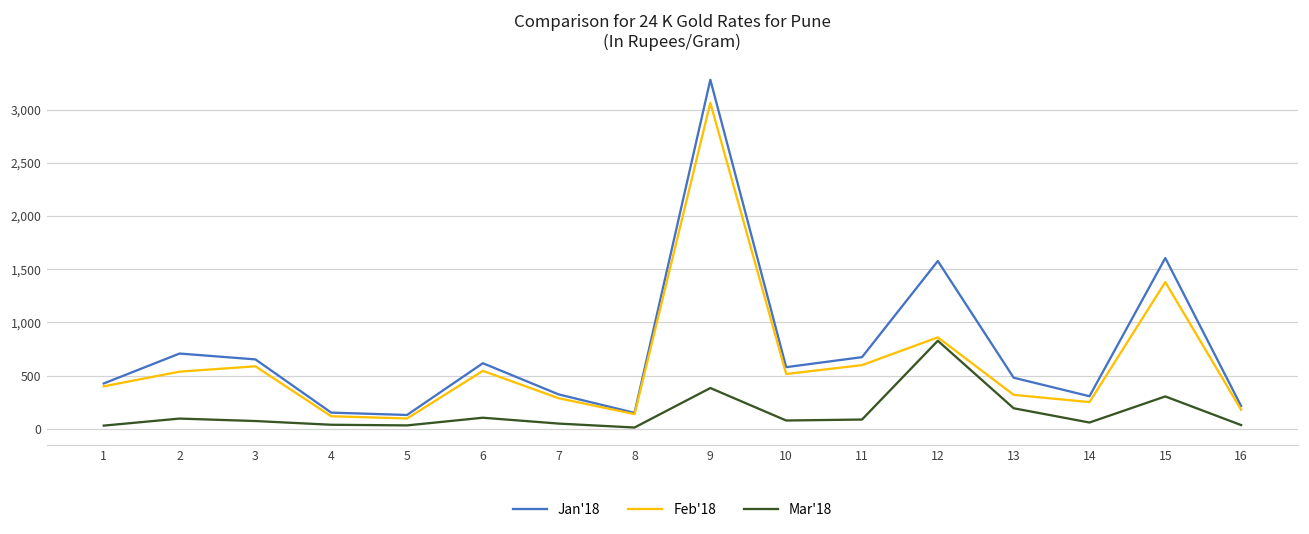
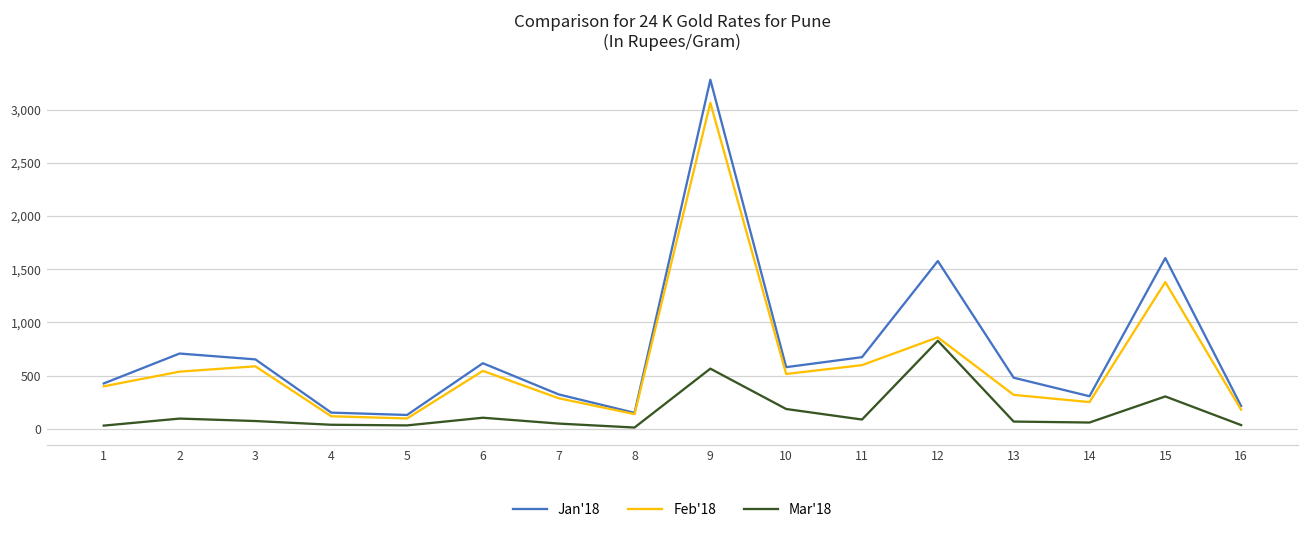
  {
    "Jan'18": {
      "1": "400",
      "2": "700",
      "3": "700",
      "4": "200",
      "5": "100",
      "6": "600",
      "7": "300",
      "9": "3,300",
      "10": "600",
      "11": "700",
      "12": "1,600",
      "13": "500",
      "14": "300",
      "15": "1,600",
      "16": "200"
    },
    "Feb'18": {
      "1": "400",
      "2": "500",
      "3": "600",
      "4": "100",
      "5": "100",
      "6": "500",
      "7": "300",
      "9": "3,100",
      "10": "500",
      "11": "600",
      "12": "900",
      "13": "300",
      "14": "300",
      "15": "1,400",
      "16": "200"
    },
    "Mar'18": {
      "1": "0",
      "2": "100",
      "3": "100",
      "4": "0",
      "5": "0",
      "6": "100",
      "7": "100",
      "8": "0",
-     "9": "400",
-     "10": "100",
+     "9": "600",
+     "10": "200",
      "11": "100",
      "12": "800",
-     "13": "200",
+     "13": "100",
      "14": "100",
      "15": "300",
      "16": "0"
    }
  }
